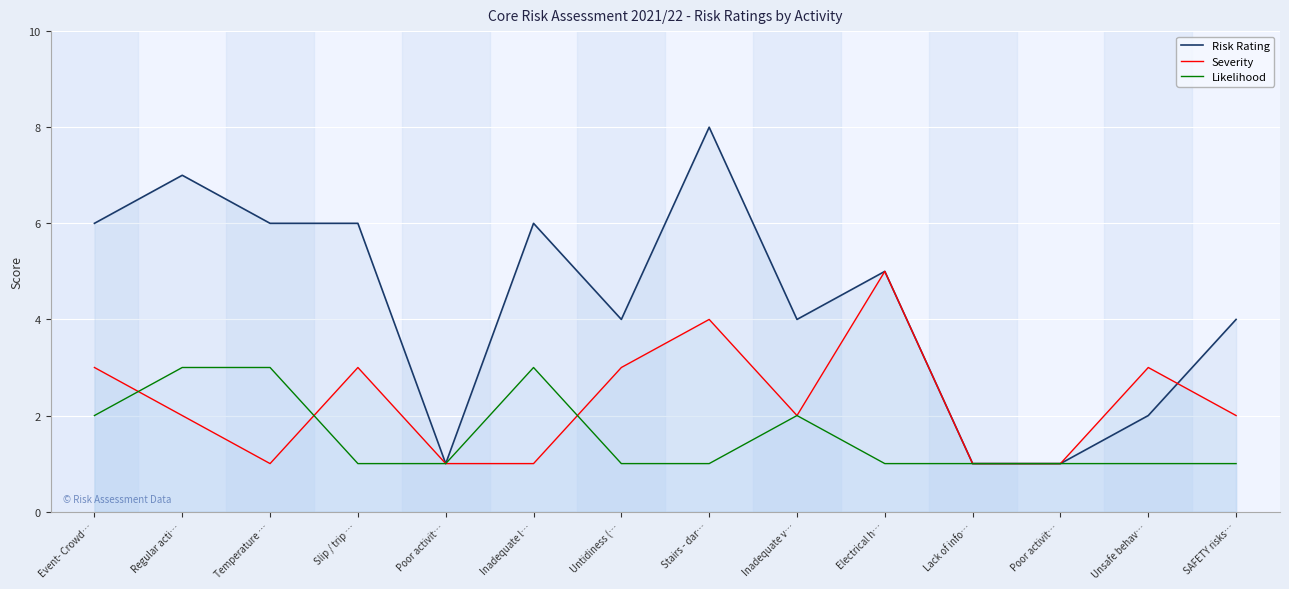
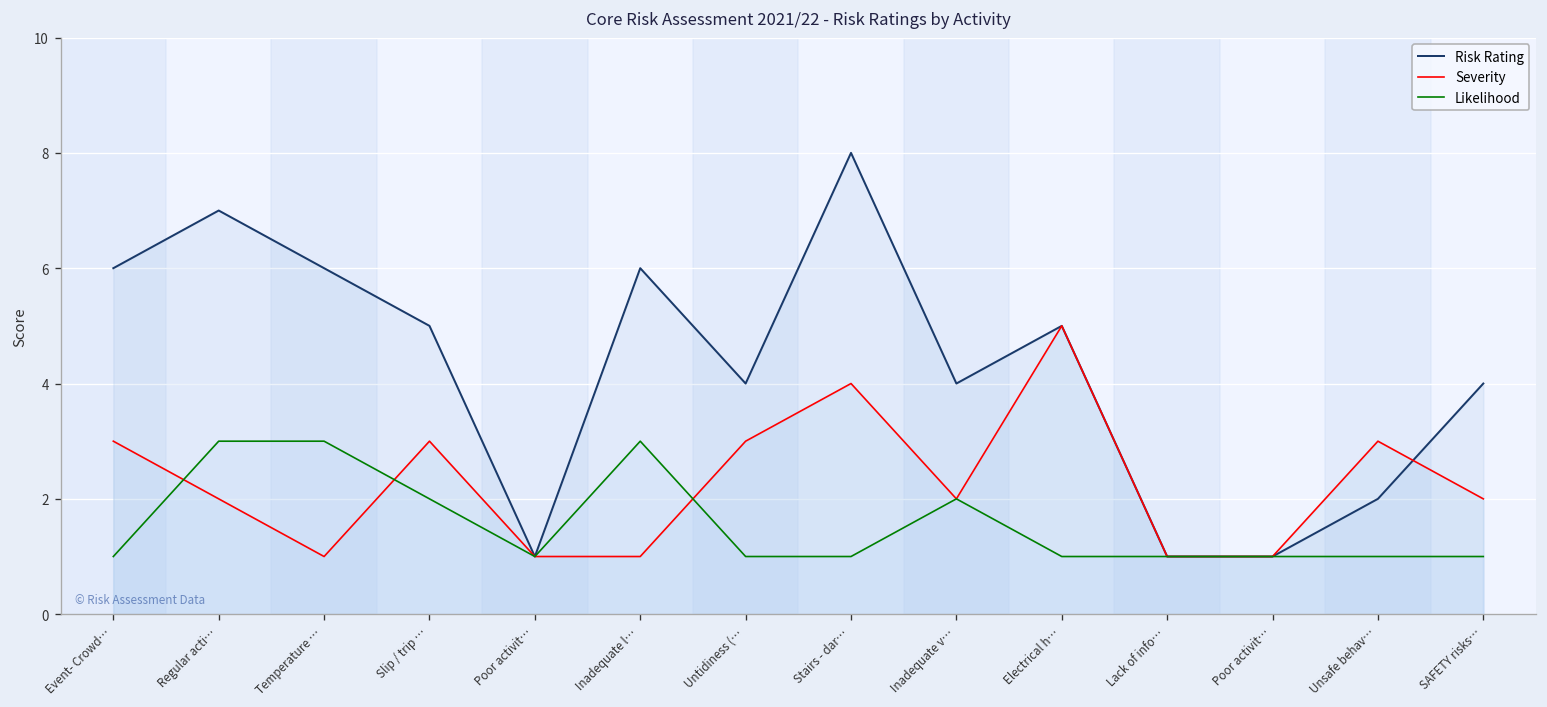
  {
    "Risk Rating": {
      "Event- Crowd…": 6,
      "Regular acti…": 7,
      "Temperature …": 6,
-     "Slip / trip …": 6,
+     "Slip / trip …": 5,
      "Inadequate l…": 6,
      "Untidiness (…": 4,
      "Stairs - dar…": 8,
      "Inadequate v…": 4,
      "Unsafe behav…": 2,
      "SAFETY risks…": 4
    },
    "Severity": {
      "Event- Crowd…": 3,
      "Regular acti…": 2,
      "Temperature …": 1,
      "Slip / trip …": 3,
      "Inadequate l…": 1,
      "Untidiness (…": 3,
      "Stairs - dar…": 4,
      "Unsafe behav…": 3,
      "SAFETY risks…": 2
    },
    "Likelihood": {
-     "Event- Crowd…": 2,
+     "Event- Crowd…": 1,
      "Regular acti…": 3,
      "Temperature …": 3,
-     "Slip / trip …": 1,
+     "Slip / trip …": 2,
      "Inadequate l…": 3,
      "Untidiness (…": 1,
      "Stairs - dar…": 1,
      "Electrical h…": 1,
      "Unsafe behav…": 1,
      "SAFETY risks…": 1
    }
  }
